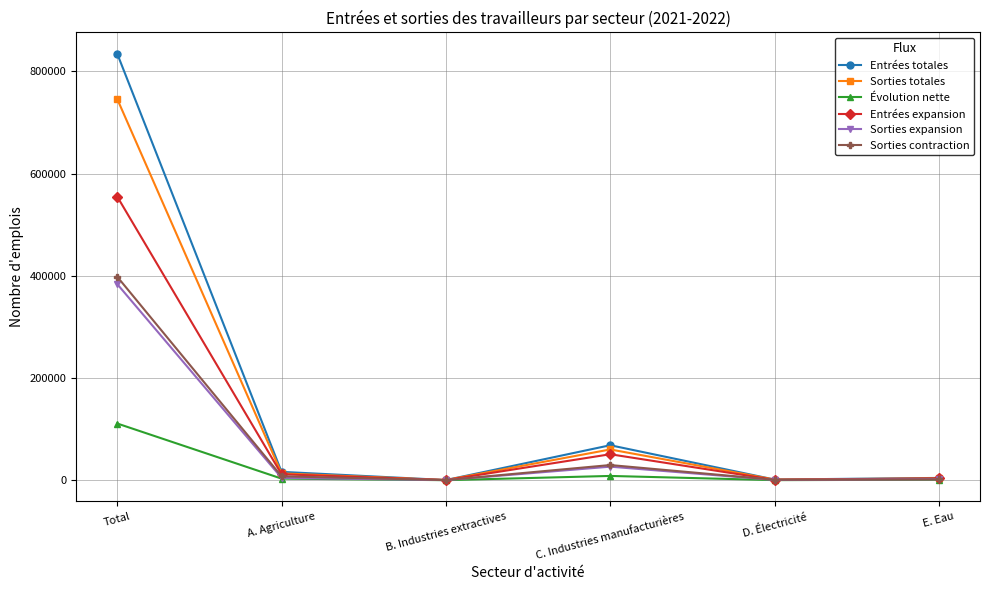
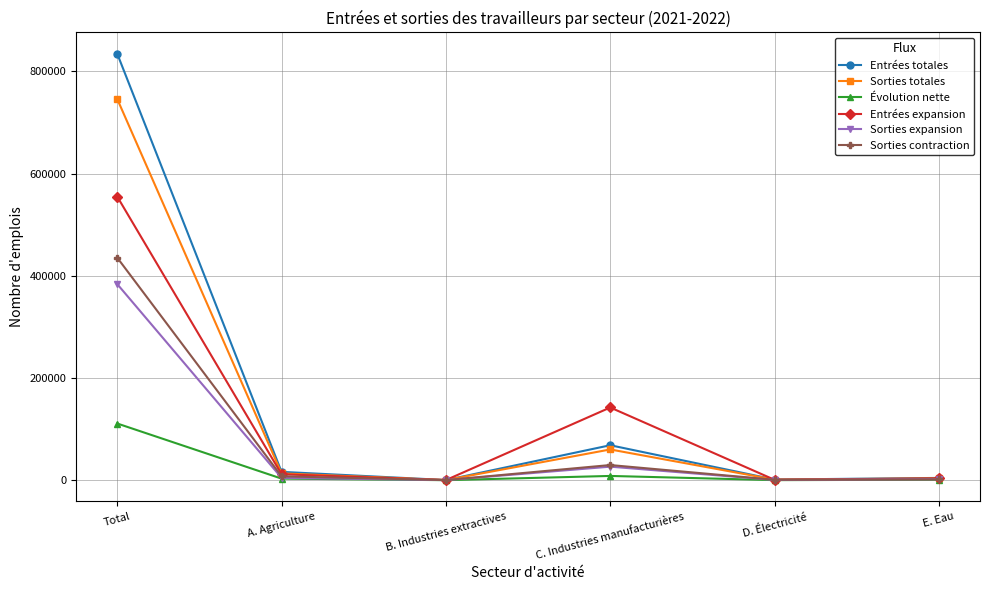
  {
    "Entrées totales": {
      "Total": 830000,
      "C. Industries manufacturières": 70000
    },
    "Sorties totales": {
      "Total": 750000,
      "C. Industries manufacturières": 60000
    },
    "Évolution nette": {
      "Total": 110000,
      "C. Industries manufacturières": 10000
    },
    "Entrées expansion": {
      "Total": 550000,
-     "C. Industries manufacturières": 50000
+     "C. Industries manufacturières": 140000
    },
    "Sorties expansion": {
      "Total": 380000
    },
    "Sorties contraction": {
-     "Total": 400000
+     "Total": 440000
    }
  }
